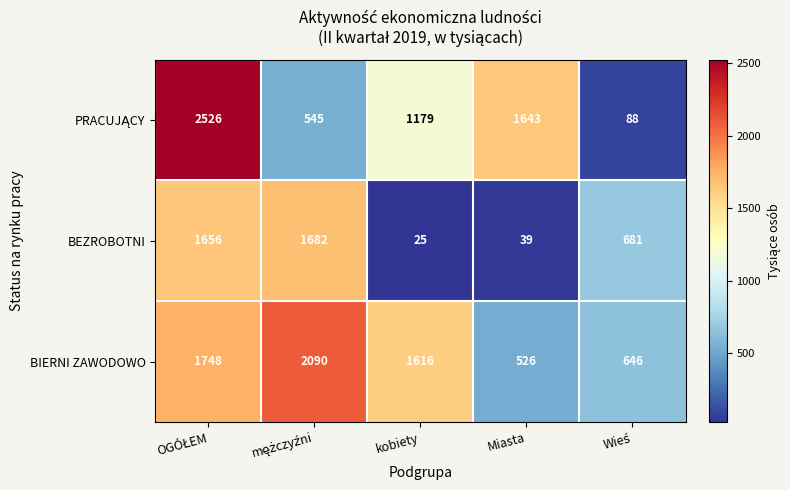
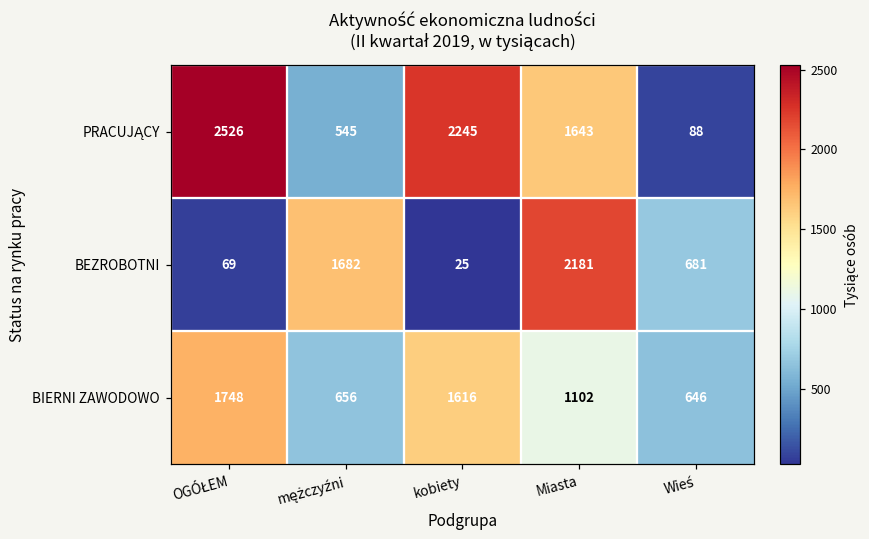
  {
    "PRACUJĄCY": {
      "OGÓŁEM": 2526,
      "mężczyźni": 545,
-     "kobiety": 1179,
+     "kobiety": 2245,
      "Miasta": 1643,
      "Wieś": 88
    },
    "BEZROBOTNI": {
-     "OGÓŁEM": 1656,
+     "OGÓŁEM": 69,
      "mężczyźni": 1682,
      "kobiety": 25,
-     "Miasta": 39,
+     "Miasta": 2181,
      "Wieś": 681
    },
    "BIERNI ZAWODOWO": {
      "OGÓŁEM": 1748,
-     "mężczyźni": 2090,
+     "mężczyźni": 656,
      "kobiety": 1616,
-     "Miasta": 526,
+     "Miasta": 1102,
      "Wieś": 646
    }
  }
